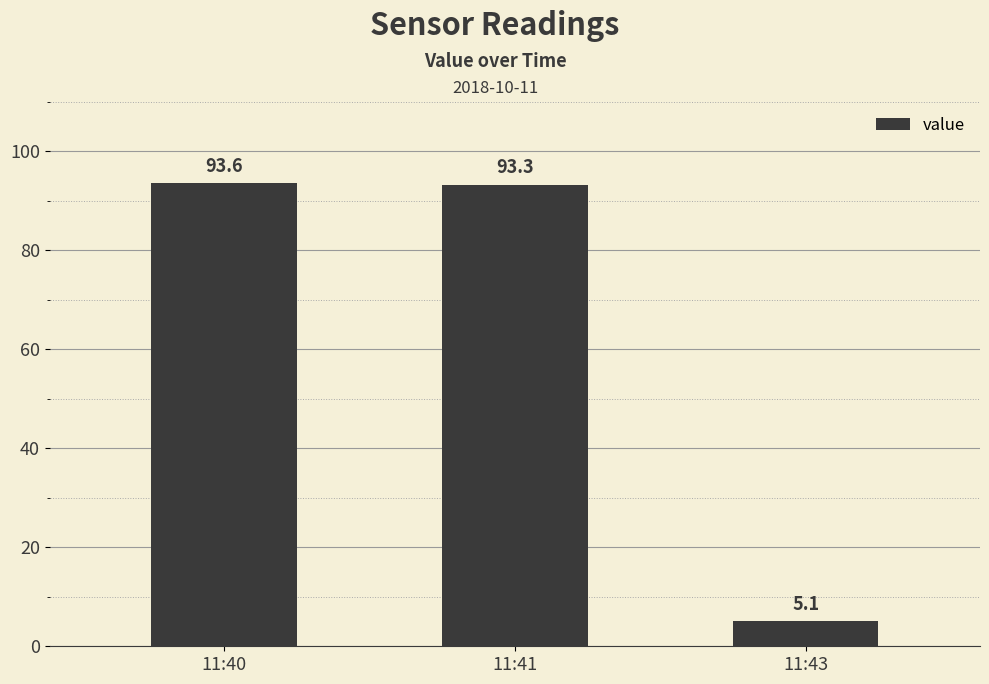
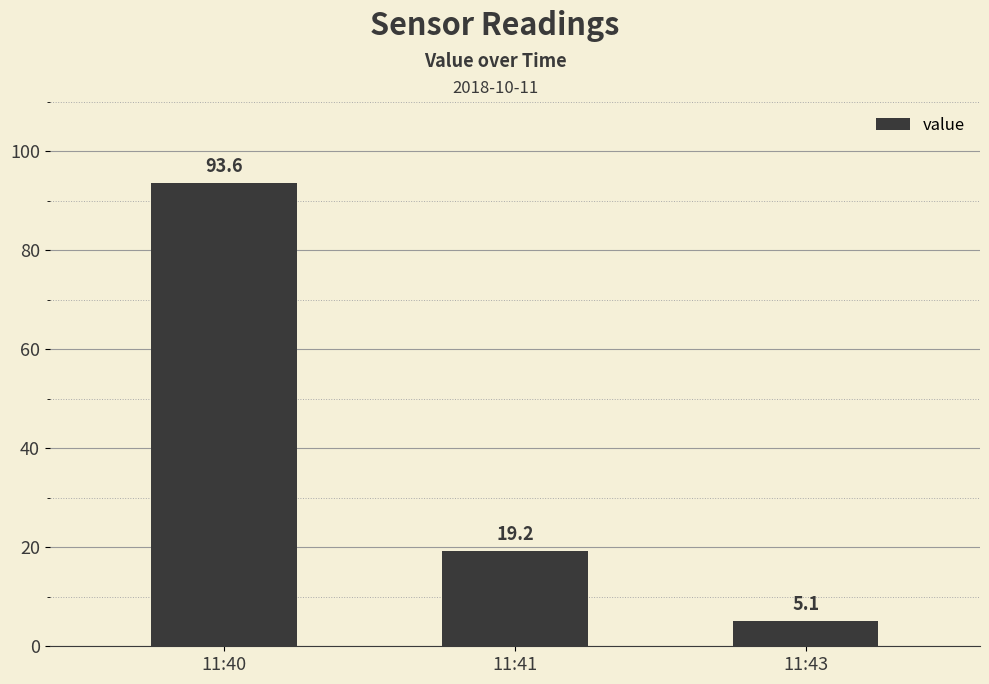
  {
    "11:40": 93.6,
-   "11:41": 93.3,
+   "11:41": 19.2,
    "11:43": 5.1
  }
